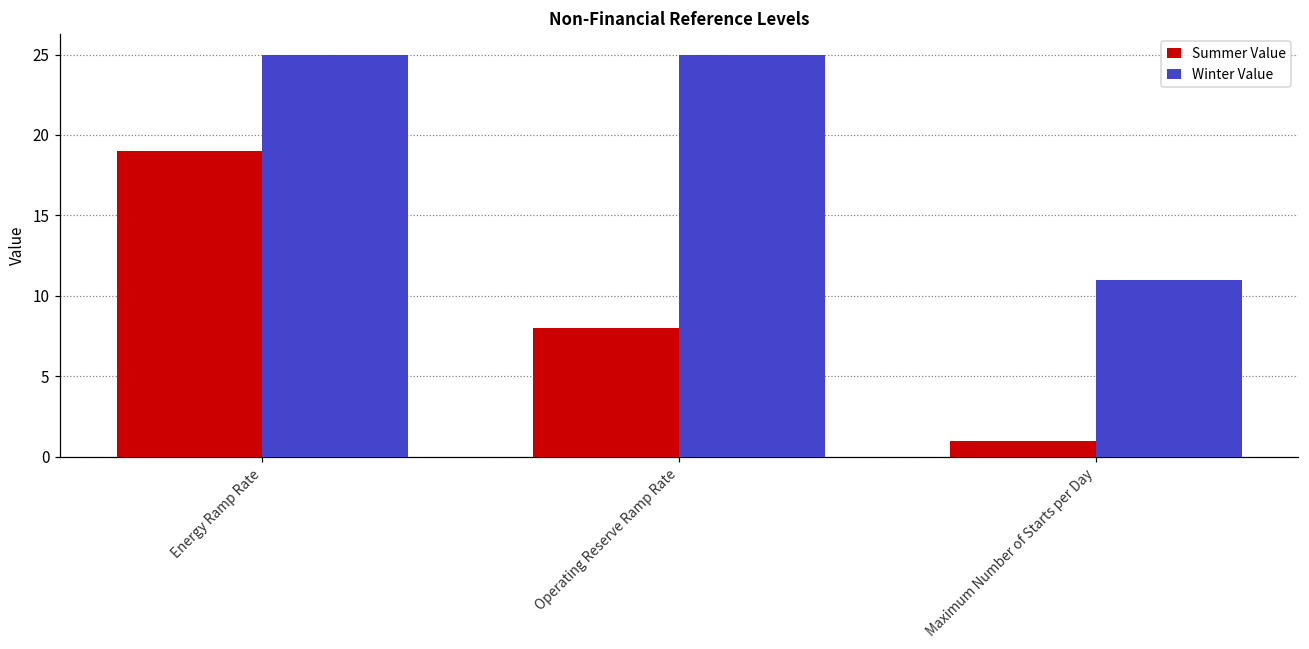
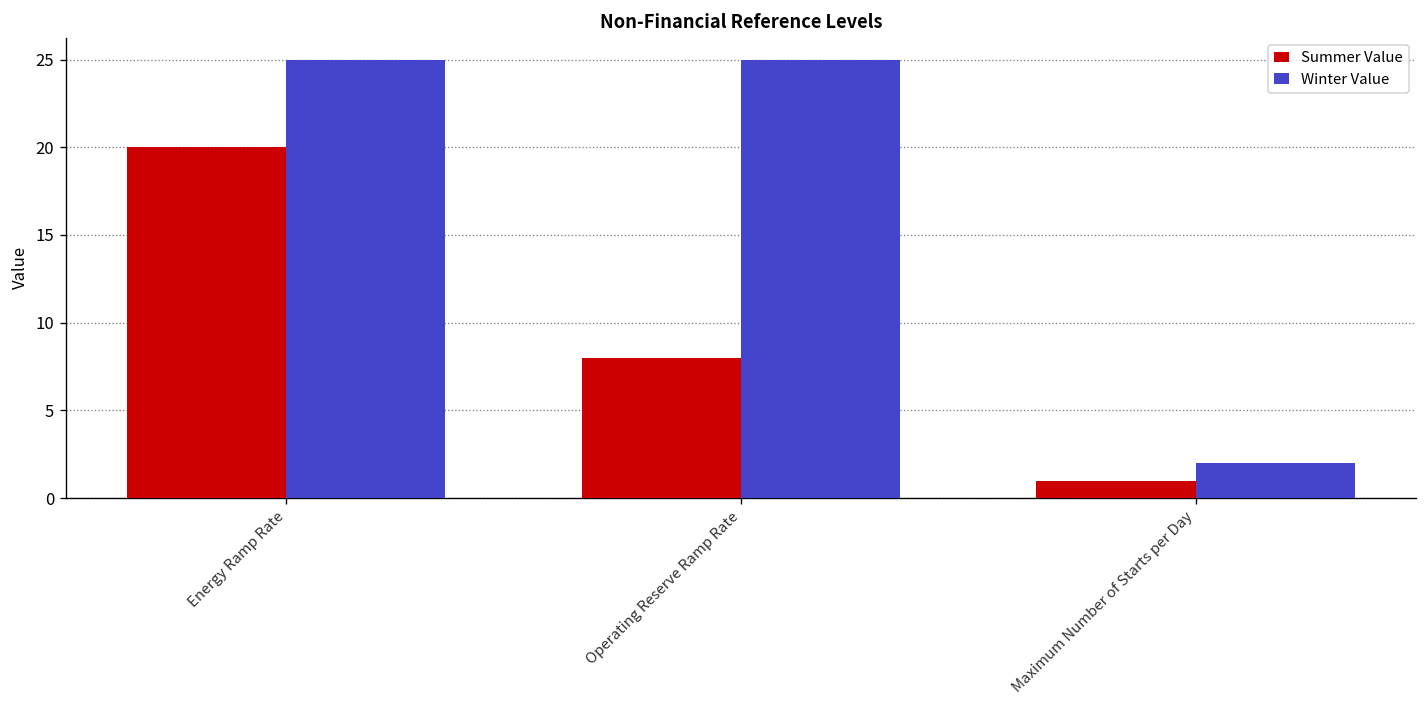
  {
    "Summer Value": {
-     "Energy Ramp Rate": 19,
+     "Energy Ramp Rate": 20,
      "Operating Reserve Ramp Rate": 8,
      "Maximum Number of Starts per Day": 1
    },
    "Winter Value": {
      "Energy Ramp Rate": 25,
      "Operating Reserve Ramp Rate": 25,
-     "Maximum Number of Starts per Day": 11
+     "Maximum Number of Starts per Day": 2
    }
  }
